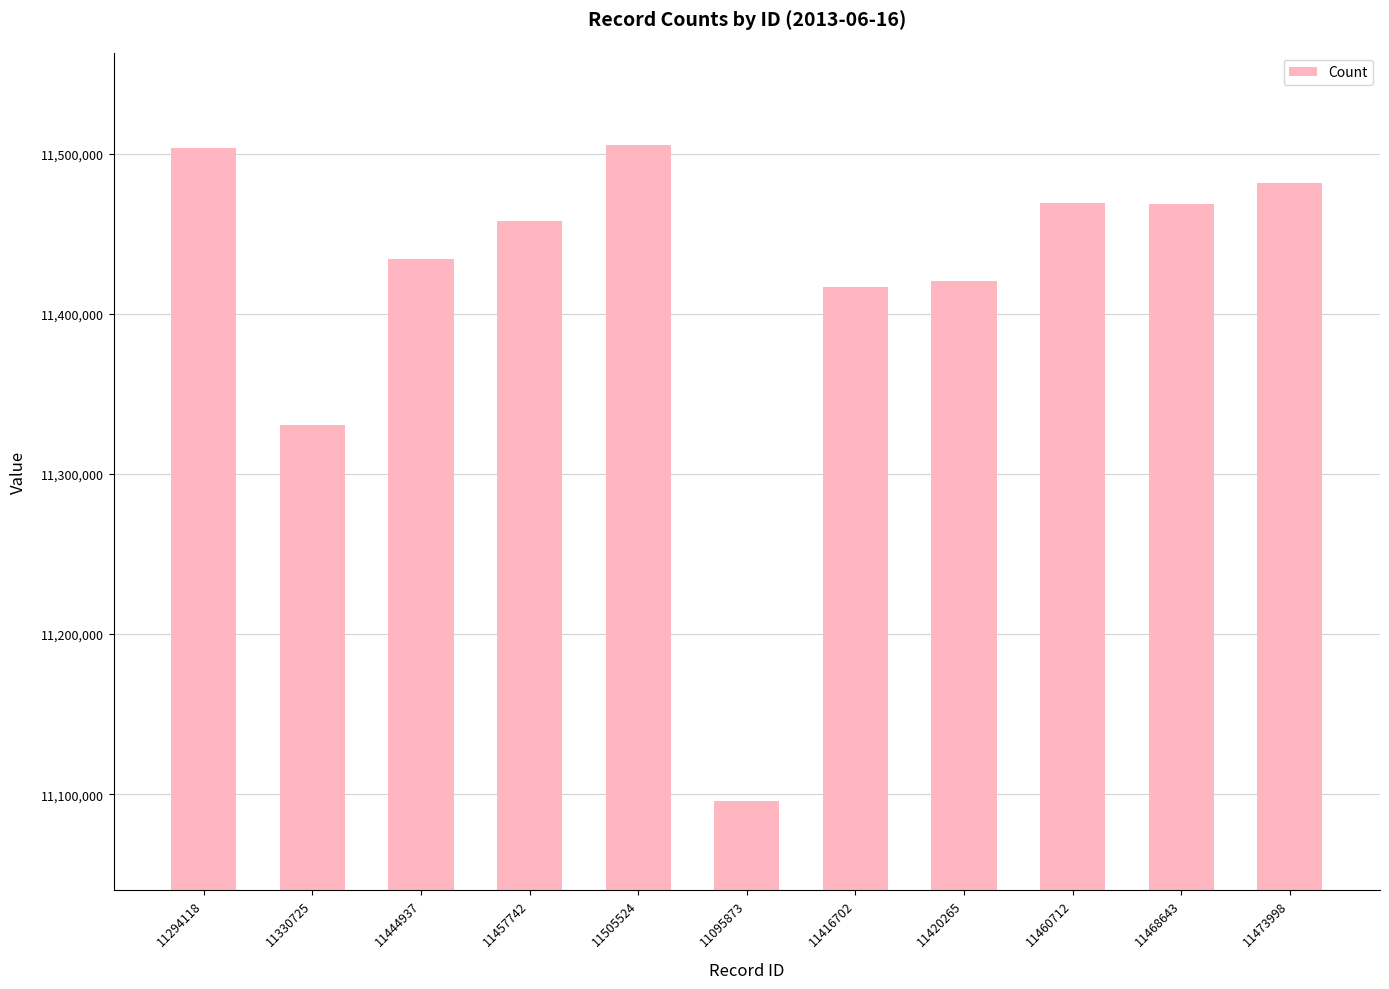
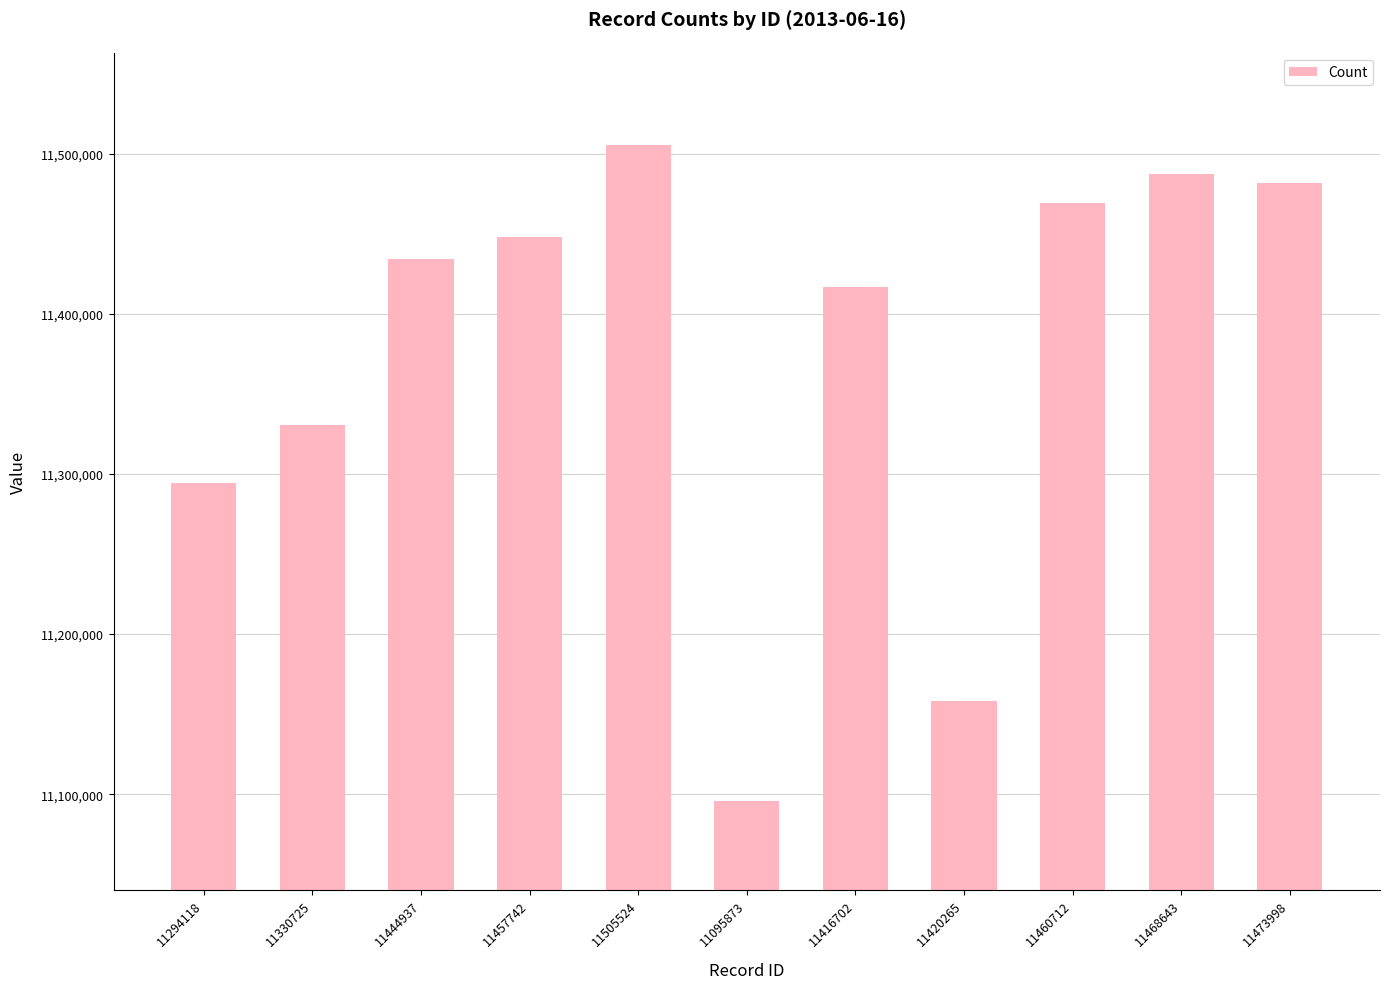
  {
-   "11294118": "11,504,000",
+   "11294118": "11,294,000",
    "11330725": "11,331,000",
    "11444937": "11,434,000",
-   "11457742": "11,458,000",
+   "11457742": "11,448,000",
    "11505524": "11,506,000",
    "11095873": "11,096,000",
    "11416702": "11,417,000",
-   "11420265": "11,420,000",
+   "11420265": "11,158,000",
    "11460712": "11,469,000",
-   "11468643": "11,469,000",
+   "11468643": "11,487,000",
    "11473998": "11,482,000"
  }
